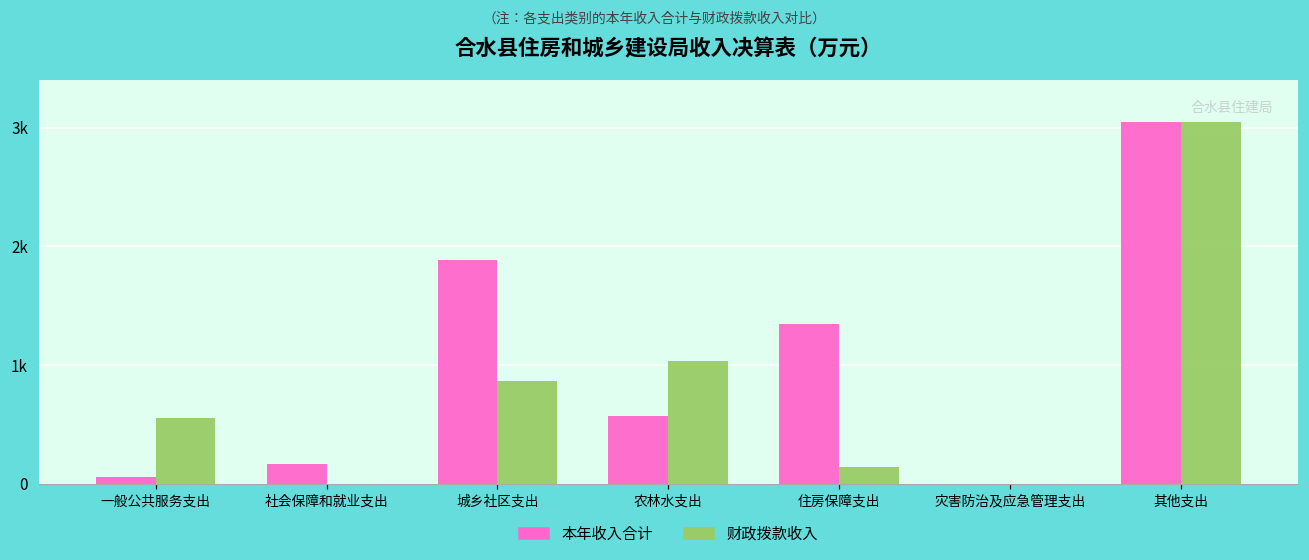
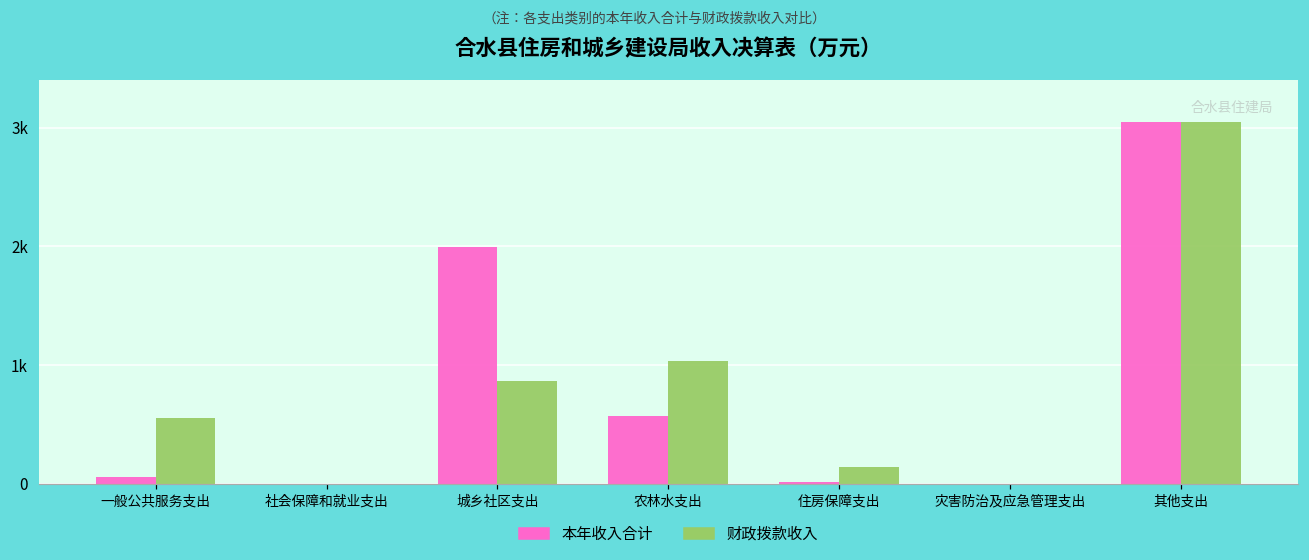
  {
    "本年收入合计": {
      "一般公共服务支出": 60,
-     "社会保障和就业支出": 170,
-     "城乡社区支出": 1880,
+     "社会保障和就业支出": 0,
+     "城乡社区支出": 1990,
      "农林水支出": 580,
-     "住房保障支出": 1350,
+     "住房保障支出": 10,
      "其他支出": 3050
    },
    "财政拨款收入": {
      "一般公共服务支出": 560,
      "城乡社区支出": 870,
      "农林水支出": 1040,
      "住房保障支出": 150,
      "其他支出": 3050
    }
  }
